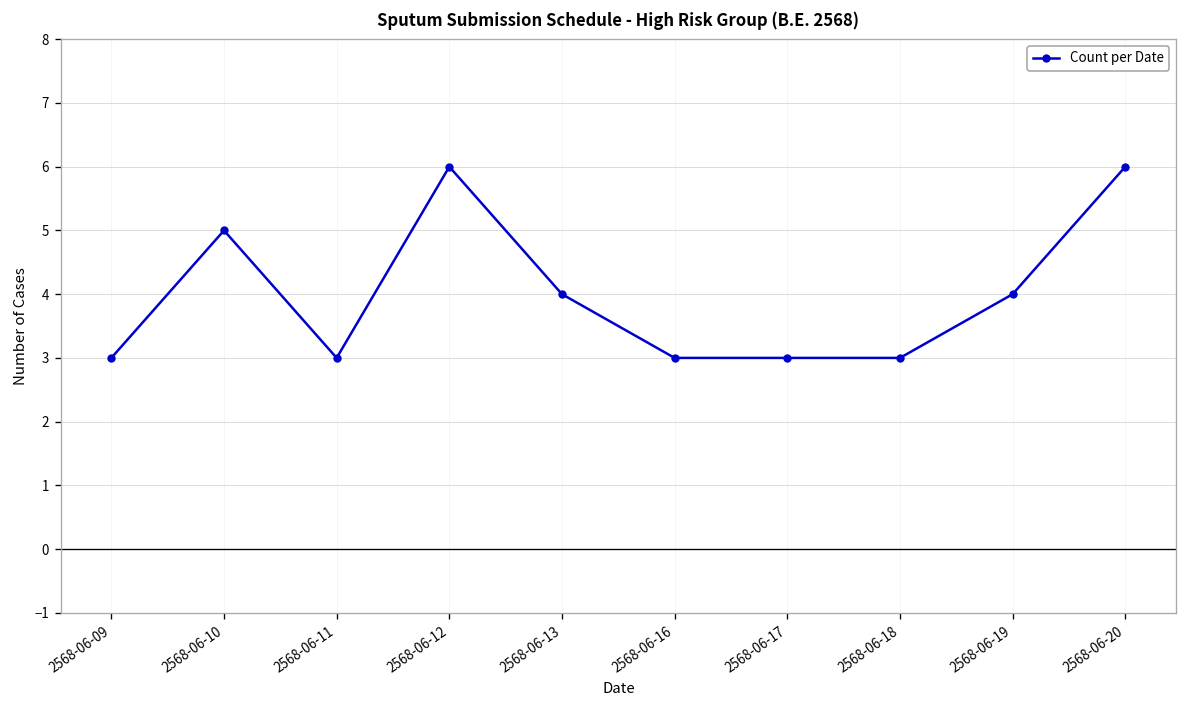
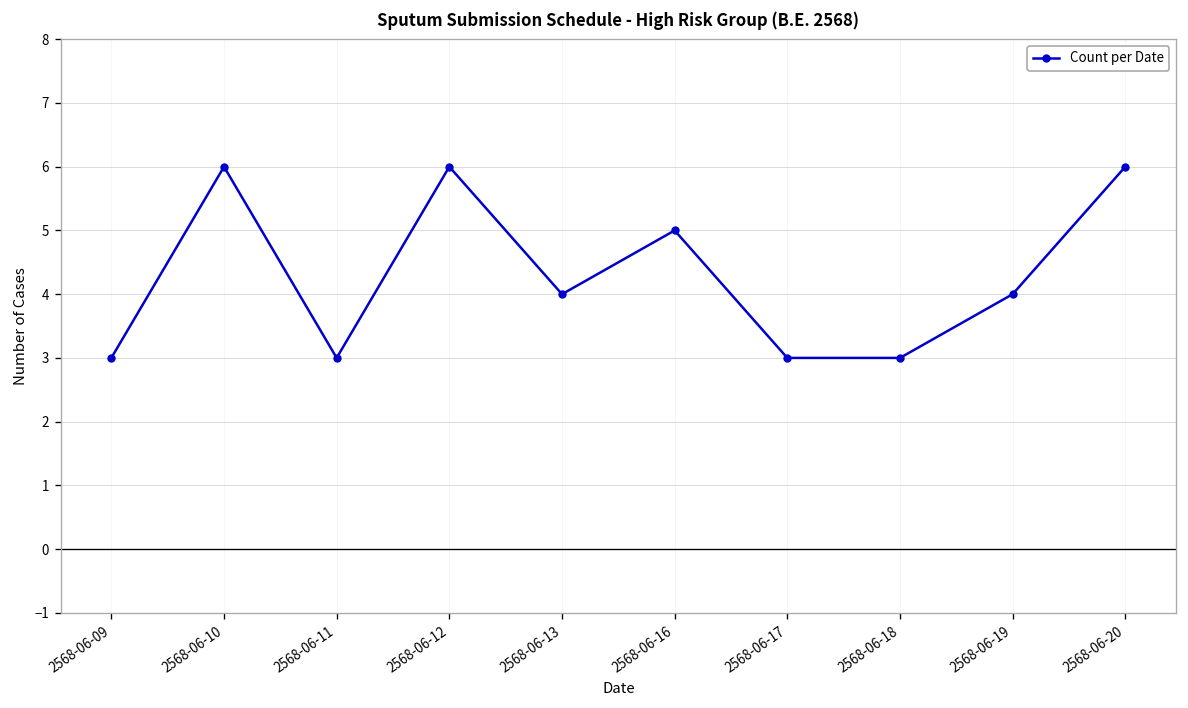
  {
    "2568-06-09": 3,
-   "2568-06-10": 5,
+   "2568-06-10": 6,
    "2568-06-11": 3,
    "2568-06-12": 6,
    "2568-06-13": 4,
-   "2568-06-16": 3,
+   "2568-06-16": 5,
    "2568-06-17": 3,
    "2568-06-18": 3,
    "2568-06-19": 4,
    "2568-06-20": 6
  }
